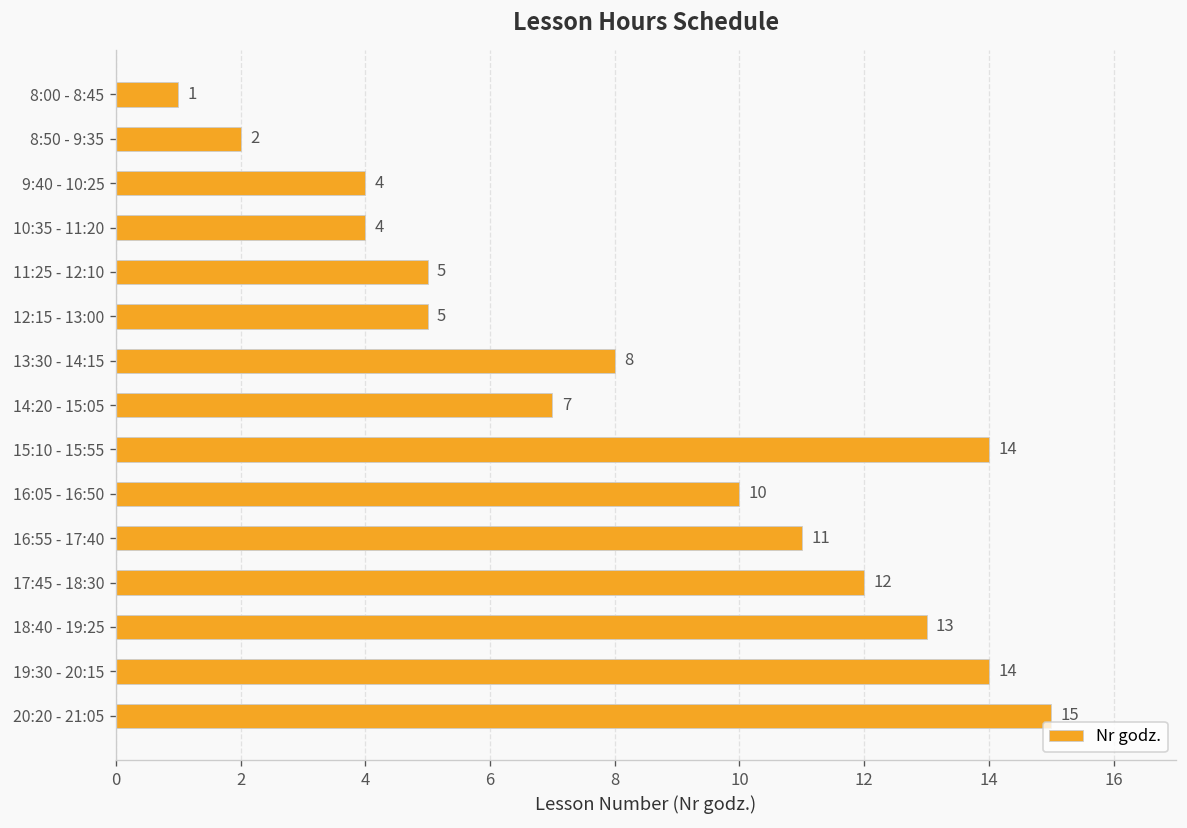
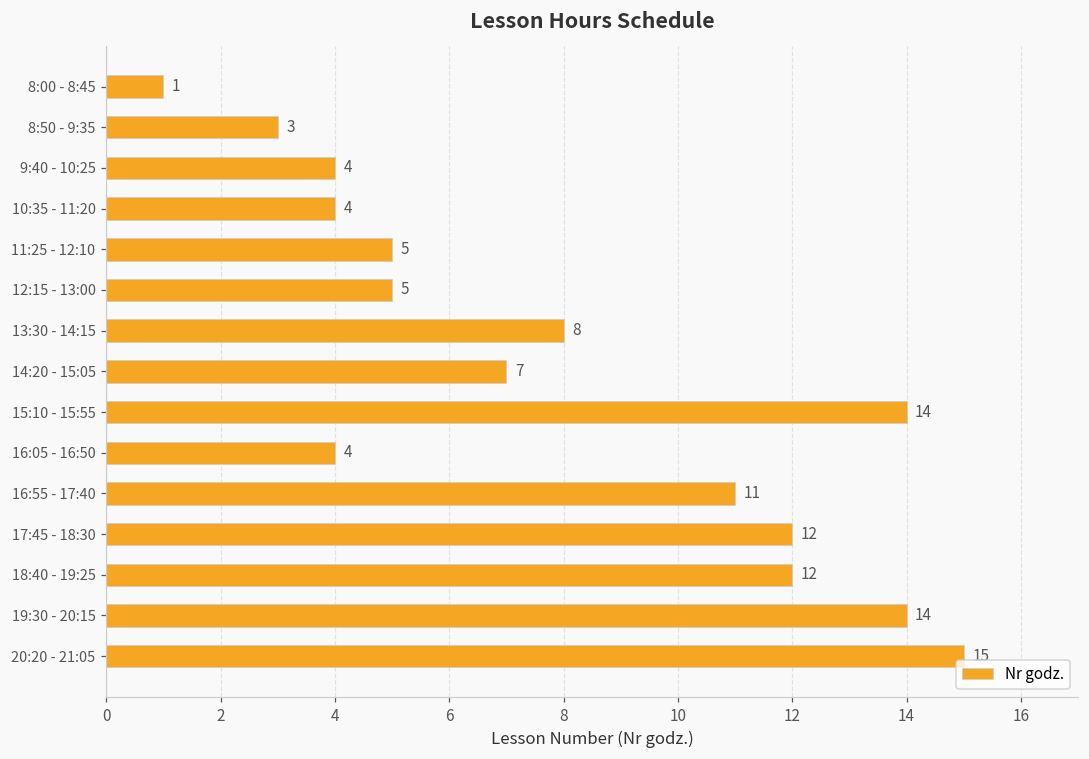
  {
    "8:00 - 8:45": 1,
-   "8:50 - 9:35": 2,
+   "8:50 - 9:35": 3,
    "9:40 - 10:25": 4,
    "10:35 - 11:20": 4,
    "11:25 - 12:10": 5,
    "12:15 - 13:00": 5,
    "13:30 - 14:15": 8,
    "14:20 - 15:05": 7,
    "15:10 - 15:55": 14,
-   "16:05 - 16:50": 10,
+   "16:05 - 16:50": 4,
    "16:55 - 17:40": 11,
    "17:45 - 18:30": 12,
-   "18:40 - 19:25": 13,
+   "18:40 - 19:25": 12,
    "19:30 - 20:15": 14
  }
